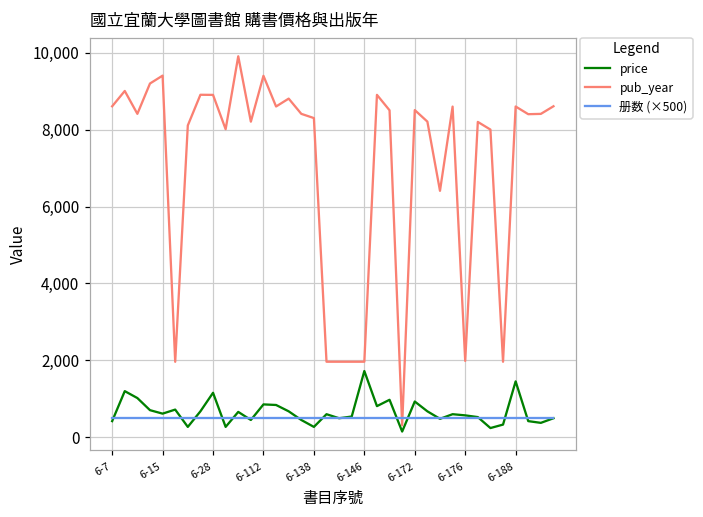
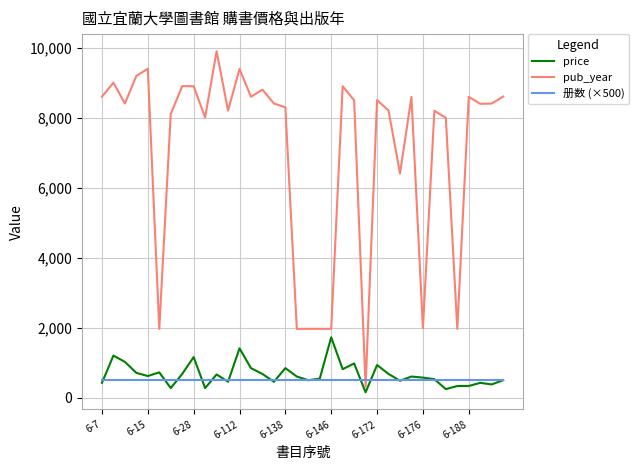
  {
    "price": {
      "6-7": "400",
      "6-15": "600",
      "6-28": "1,200",
-     "6-112": "900",
-     "6-138": "300",
+     "6-112": "1,400",
+     "6-138": "800",
      "6-146": "1,700",
      "6-172": "900",
-     "6-188": "1,500"
+     "6-188": "300"
    },
    "pub_year": {
      "6-7": "8,600",
      "6-15": "9,400",
      "6-28": "8,900",
      "6-112": "9,400",
      "6-138": "8,300",
      "6-146": "2,000",
      "6-172": "8,500",
      "6-176": "2,000",
      "6-188": "8,600"
    },
    "册数 (×500)": {
      "6-7": "500",
      "6-15": "500",
      "6-28": "500",
      "6-112": "500",
      "6-138": "500",
      "6-146": "500",
      "6-172": "500",
      "6-188": "500"
    }
  }
